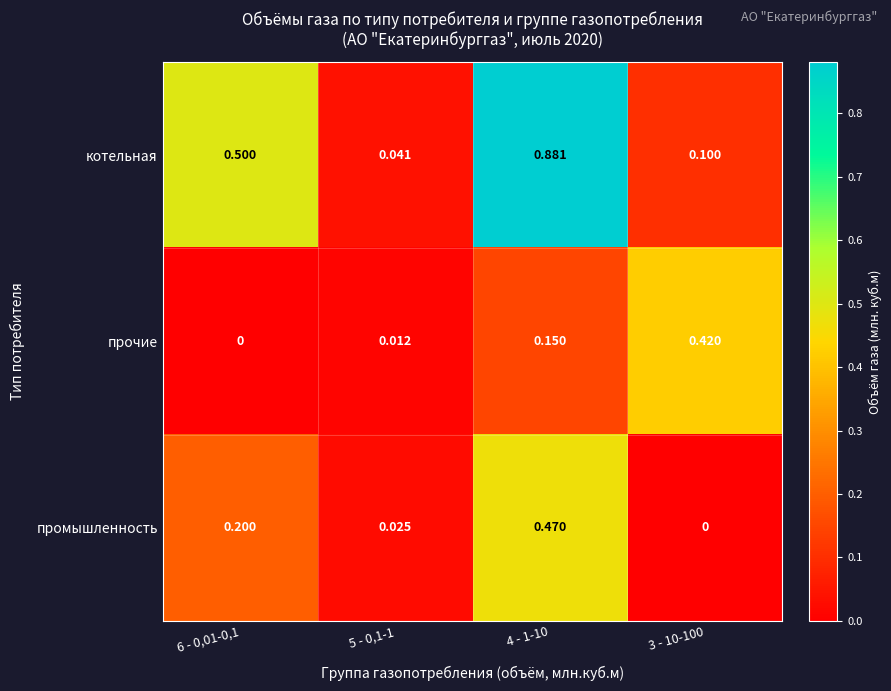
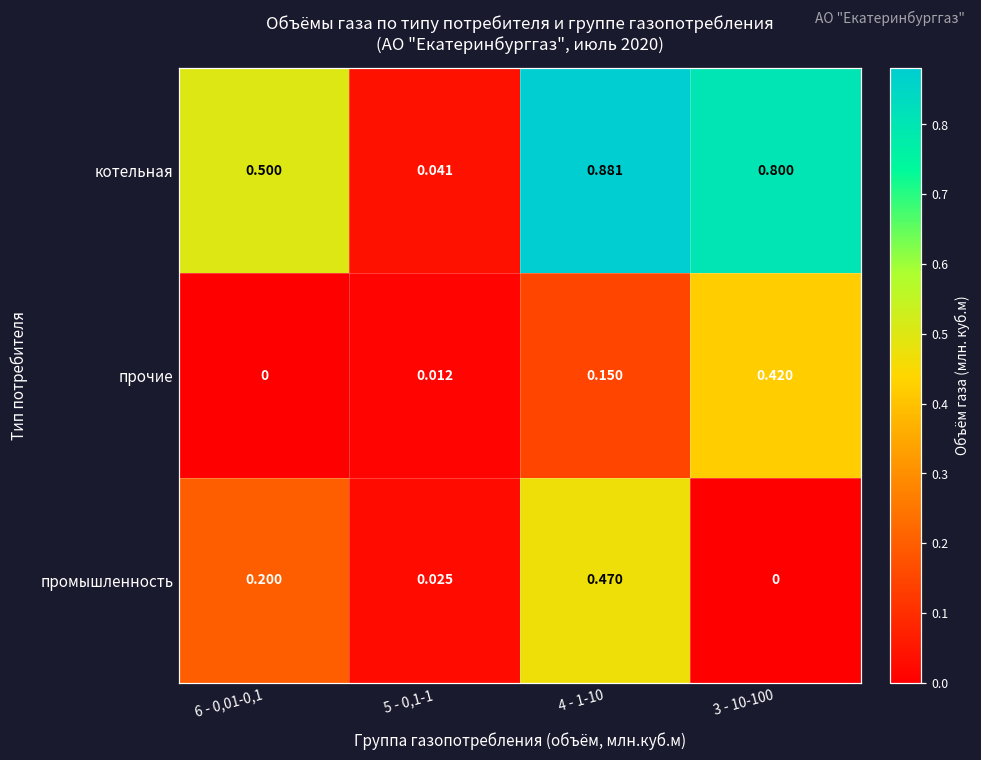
  {
    "котельная": {
      "6 - 0,01-0,1": 0.500,
      "5 - 0,1-1": 0.041,
      "4 - 1-10": 0.881,
-     "3 - 10-100": 0.100
+     "3 - 10-100": 0.800
    },
    "прочие": {
      "6 - 0,01-0,1": 0,
      "5 - 0,1-1": 0.012,
      "4 - 1-10": 0.150,
      "3 - 10-100": 0.420
    },
    "промышленность": {
      "6 - 0,01-0,1": 0.200,
      "5 - 0,1-1": 0.025,
      "4 - 1-10": 0.470,
      "3 - 10-100": 0
    }
  }
